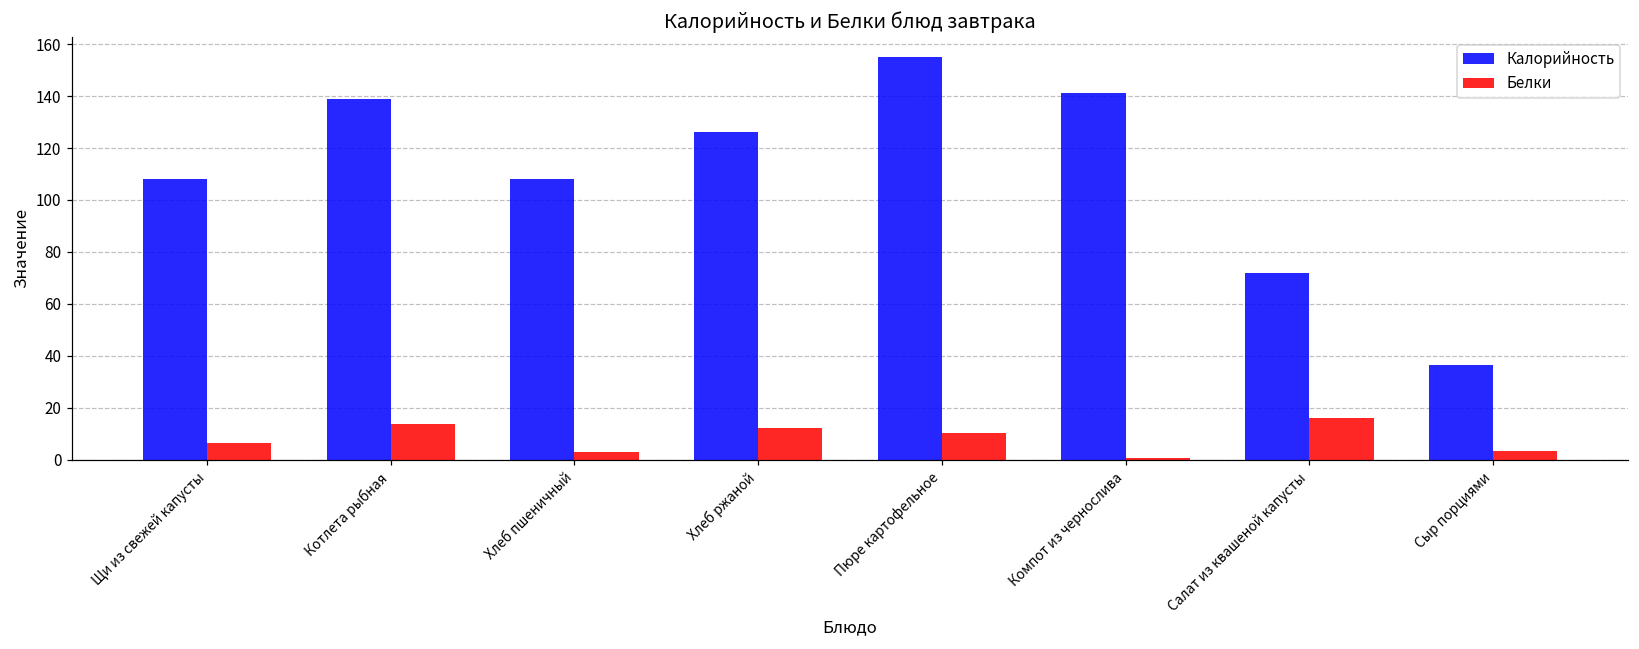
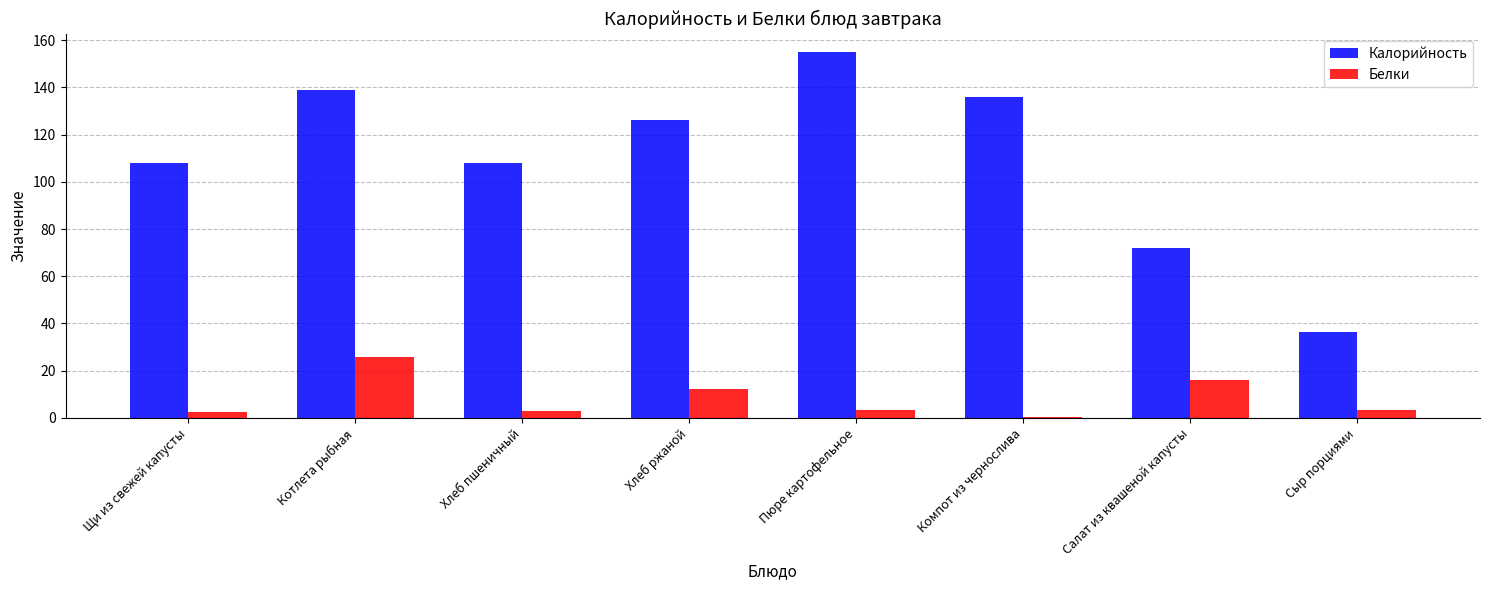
  {
    "Калорийность": {
      "Щи из свежей капусты": 108,
      "Котлета рыбная": 139,
      "Хлеб пшеничный": 108,
      "Хлеб ржаной": 126,
      "Пюре картофельное": 155,
-     "Компот из чернослива": 141,
+     "Компот из чернослива": 136,
      "Салат из квашеной капусты": 72,
      "Сыр порциями": 36
    },
    "Белки": {
-     "Щи из свежей капусты": 6,
-     "Котлета рыбная": 14,
+     "Щи из свежей капусты": 2,
+     "Котлета рыбная": 26,
      "Хлеб пшеничный": 3,
      "Хлеб ржаной": 12,
-     "Пюре картофельное": 10,
+     "Пюре картофельное": 3,
      "Салат из квашеной капусты": 16,
      "Сыр порциями": 3
    }
  }
